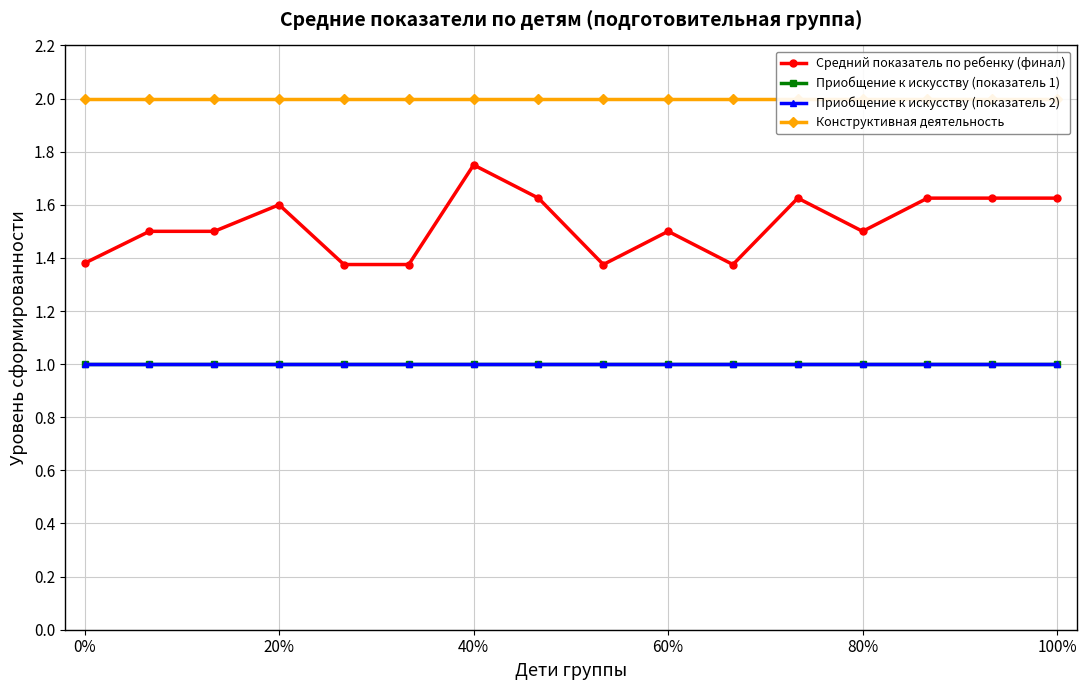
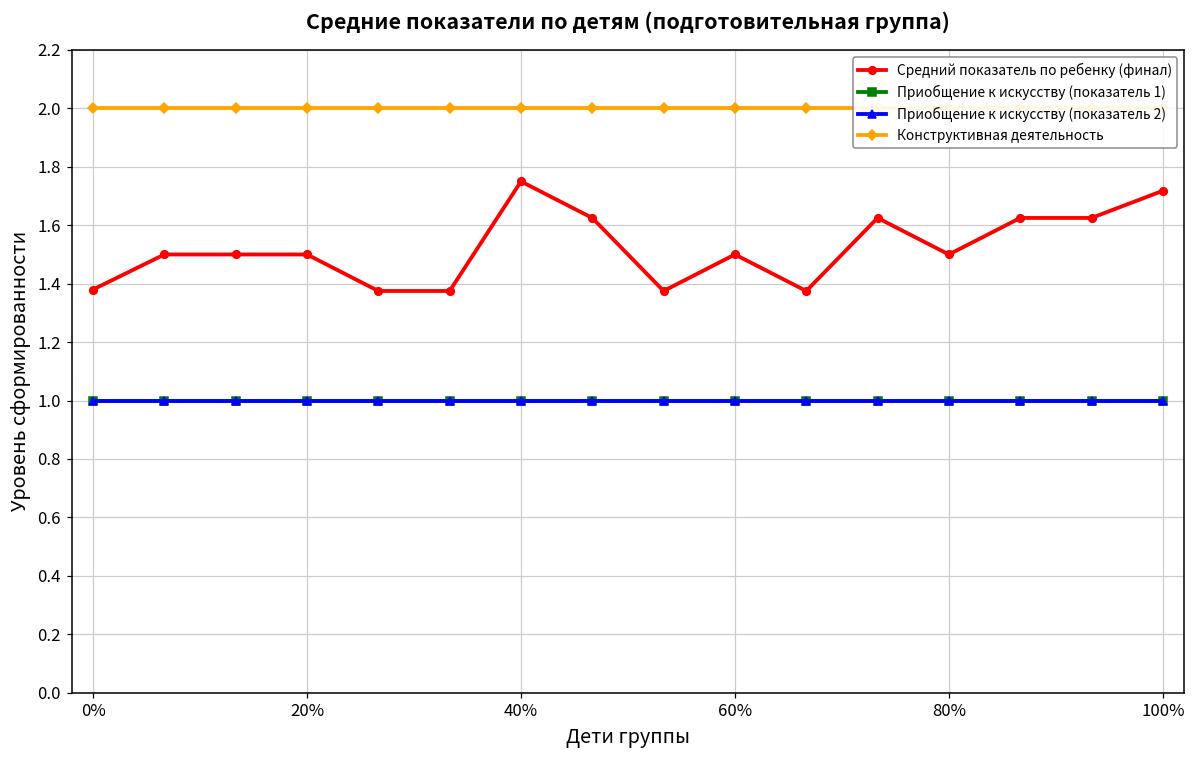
  {
    "Средний показатель по ребенку (финал)": {
      "0%": 1.38,
-     "20%": 1.6,
+     "20%": 1.5,
      "40%": 1.75,
      "60%": 1.50,
      "80%": 1.50,
-     "100%": 1.63
+     "100%": 1.72
    },
    "Приобщение к искусству (показатель 2)": {
      "0%": 1.00,
      "20%": 1.00,
      "40%": 1.00,
      "60%": 1.00,
      "80%": 1.00,
      "100%": 1.00
    },
    "Конструктивная деятельность": {
      "0%": 2.00,
      "20%": 2.00,
      "40%": 2.00,
      "60%": 2.00
    }
  }
